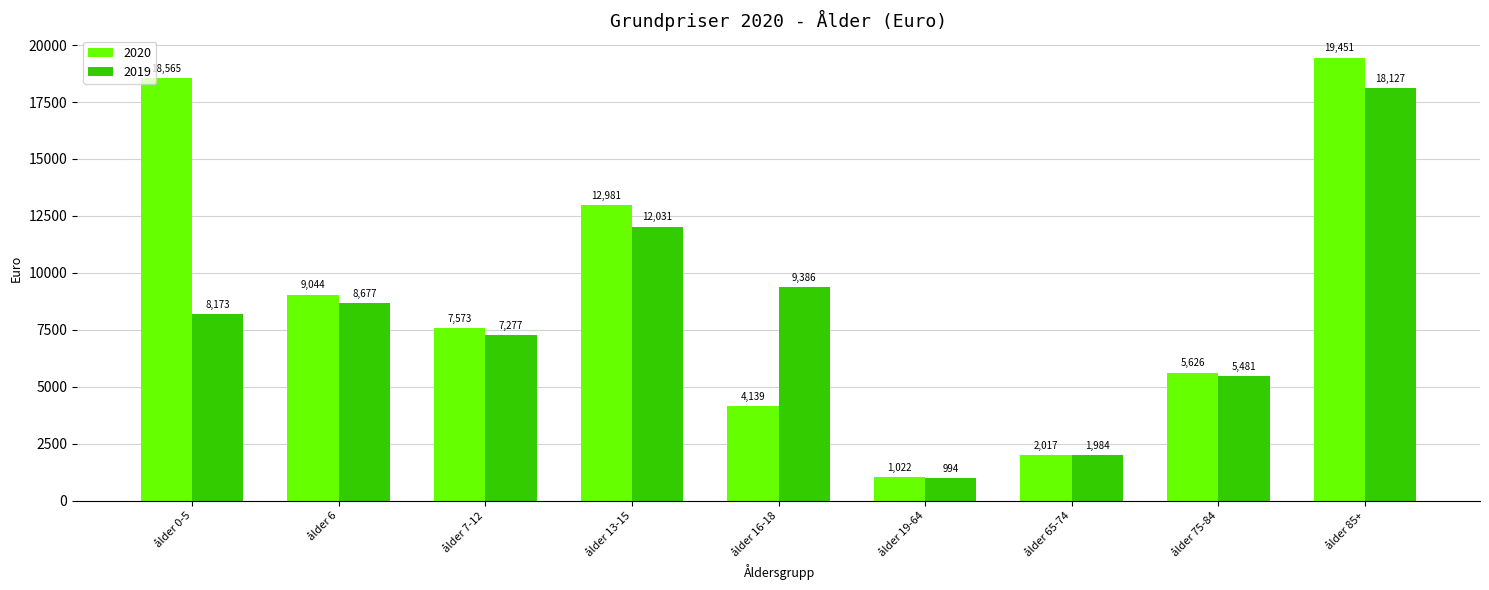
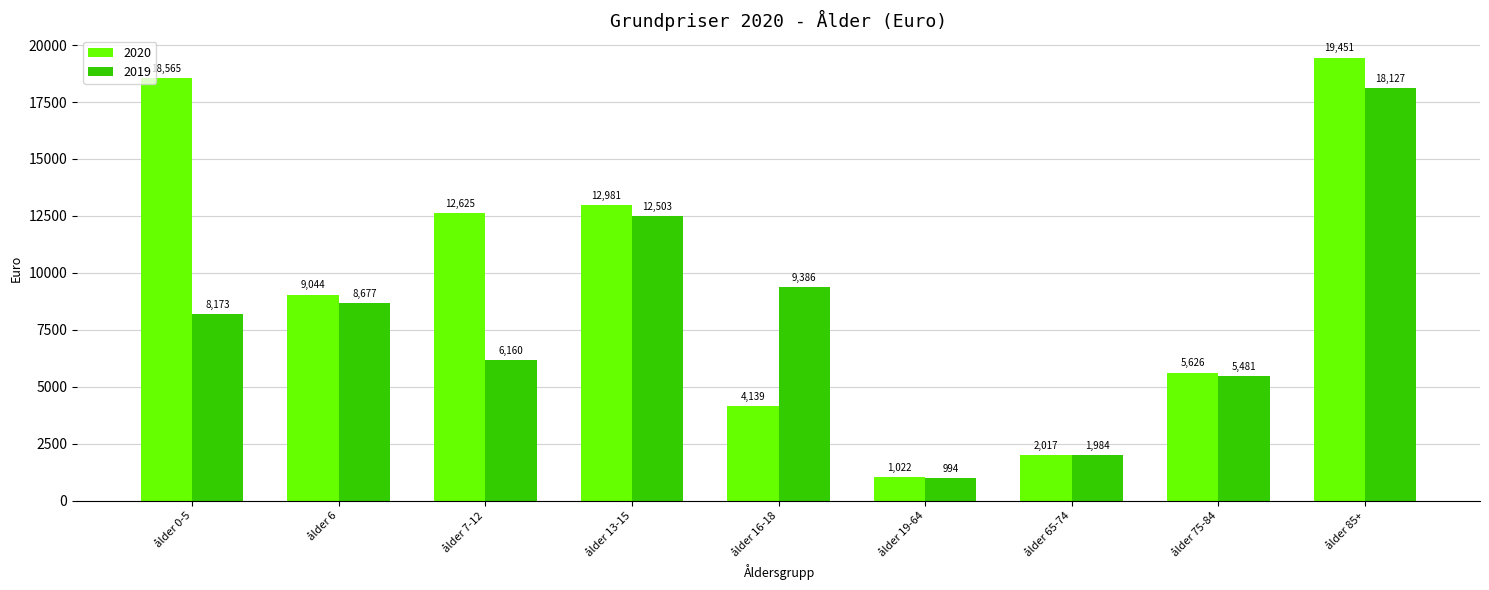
  {
    "2020": {
      "ålder 6": "9,044",
-     "ålder 7-12": "7,573",
+     "ålder 7-12": "12,625",
      "ålder 13-15": "12,981",
      "ålder 16-18": "4,139",
      "ålder 19-64": "1,022",
      "ålder 65-74": "2,017",
      "ålder 75-84": "5,626",
      "ålder 85+": "19,451"
    },
    "2019": {
      "ålder 0-5": "8,173",
      "ålder 6": "8,677",
-     "ålder 7-12": "7,277",
-     "ålder 13-15": "12,031",
+     "ålder 7-12": "6,160",
+     "ålder 13-15": "12,503",
      "ålder 16-18": "9,386",
      "ålder 19-64": "994",
      "ålder 65-74": "1,984",
      "ålder 75-84": "5,481",
      "ålder 85+": "18,127"
    }
  }
